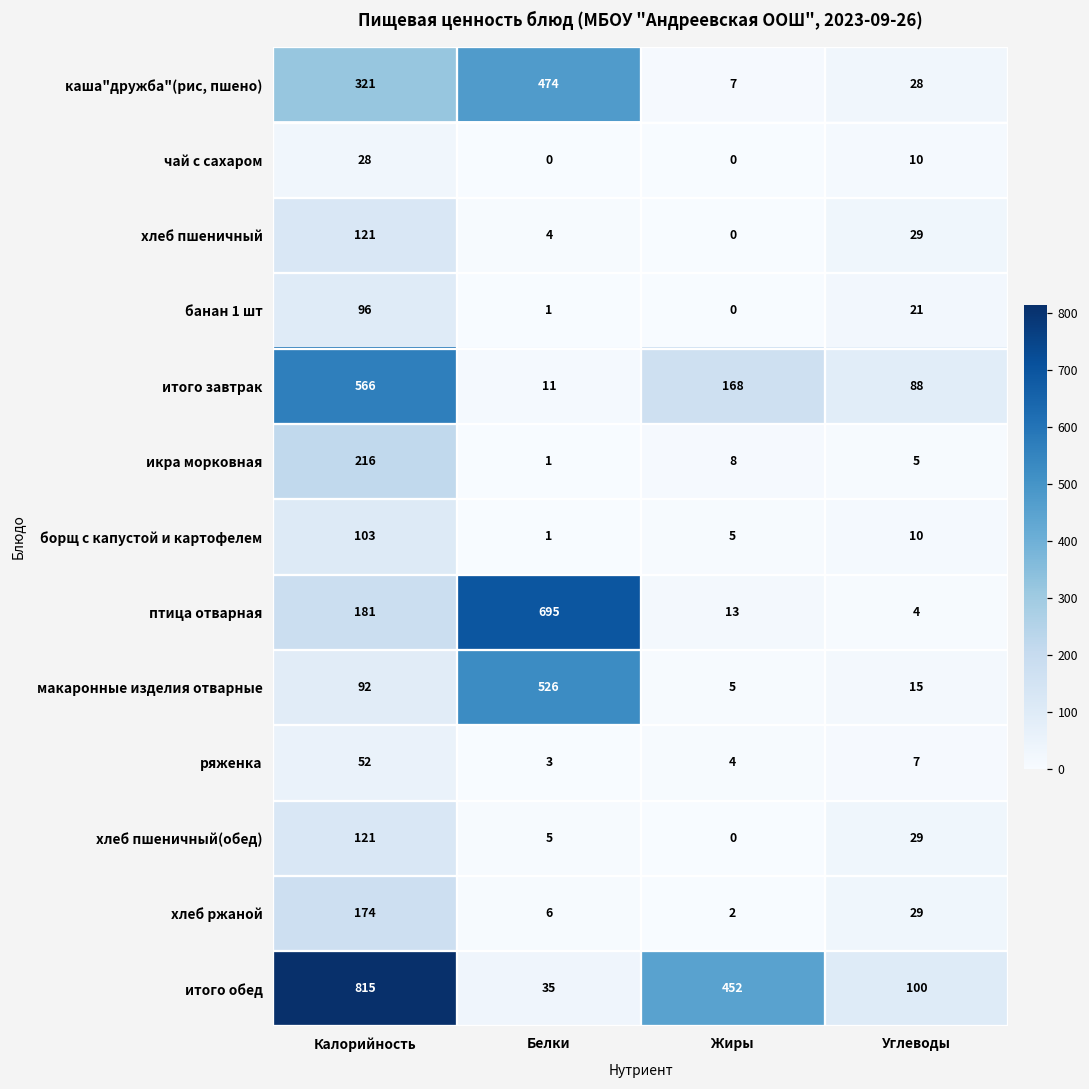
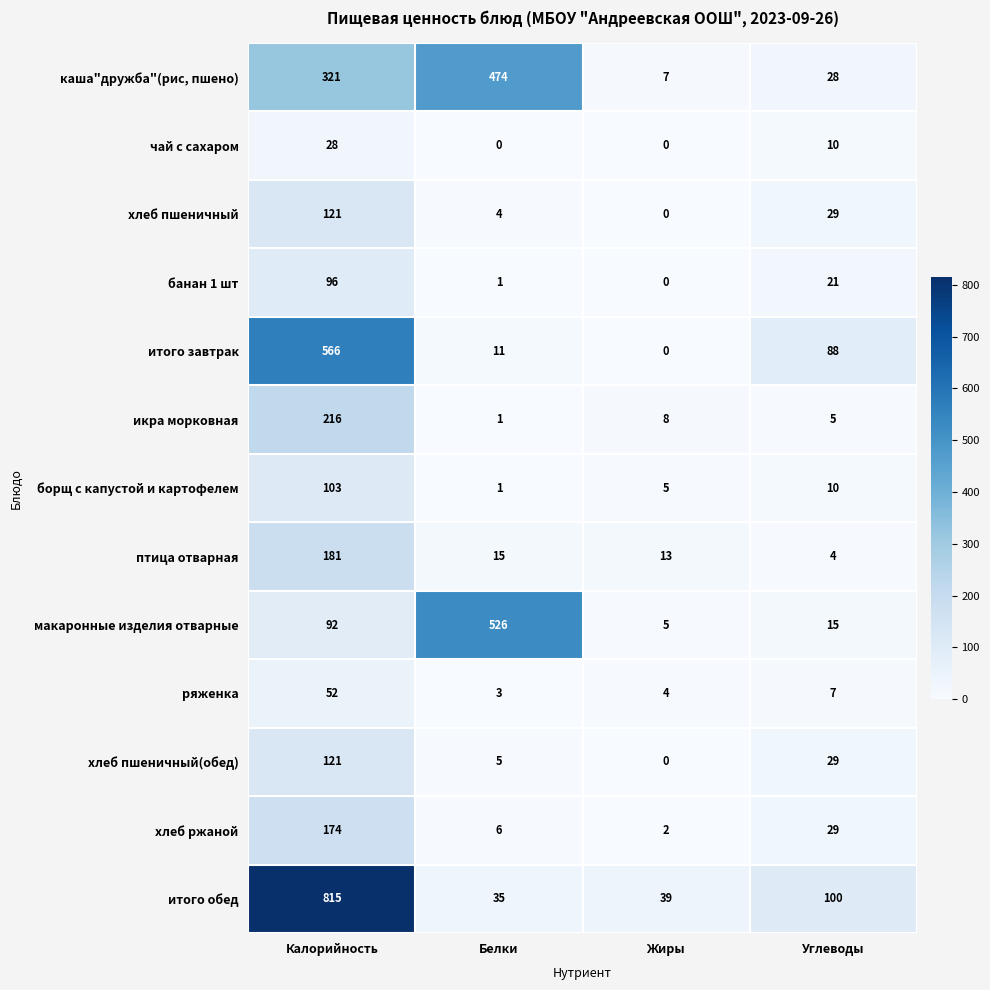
  {
    "каша\"дружба\"(рис, пшено)": {
      "Калорийность": 321,
      "Белки": 474,
      "Жиры": 7,
      "Углеводы": 28
    },
    "чай с сахаром": {
      "Калорийность": 28,
      "Белки": 0,
      "Жиры": 0,
      "Углеводы": 10
    },
    "хлеб пшеничный": {
      "Калорийность": 121,
      "Белки": 4,
      "Жиры": 0,
      "Углеводы": 29
    },
    "банан 1 шт": {
      "Калорийность": 96,
      "Белки": 1,
      "Жиры": 0,
      "Углеводы": 21
    },
    "итого завтрак": {
      "Калорийность": 566,
      "Белки": 11,
-     "Жиры": 168,
+     "Жиры": 0,
      "Углеводы": 88
    },
    "икра морковная": {
      "Калорийность": 216,
      "Белки": 1,
      "Жиры": 8,
      "Углеводы": 5
    },
    "борщ с капустой и картофелем": {
      "Калорийность": 103,
      "Белки": 1,
      "Жиры": 5,
      "Углеводы": 10
    },
    "птица отварная": {
      "Калорийность": 181,
-     "Белки": 695,
+     "Белки": 15,
      "Жиры": 13,
      "Углеводы": 4
    },
    "макаронные изделия отварные": {
      "Калорийность": 92,
      "Белки": 526,
      "Жиры": 5,
      "Углеводы": 15
    },
    "ряженка": {
      "Калорийность": 52,
      "Белки": 3,
      "Жиры": 4,
      "Углеводы": 7
    },
    "хлеб пшеничный(обед)": {
      "Калорийность": 121,
      "Белки": 5,
      "Жиры": 0,
      "Углеводы": 29
    },
    "хлеб ржаной": {
      "Калорийность": 174,
      "Белки": 6,
      "Жиры": 2,
      "Углеводы": 29
    },
    "итого обед": {
      "Калорийность": 815,
      "Белки": 35,
-     "Жиры": 452,
+     "Жиры": 39,
      "Углеводы": 100
    }
  }
